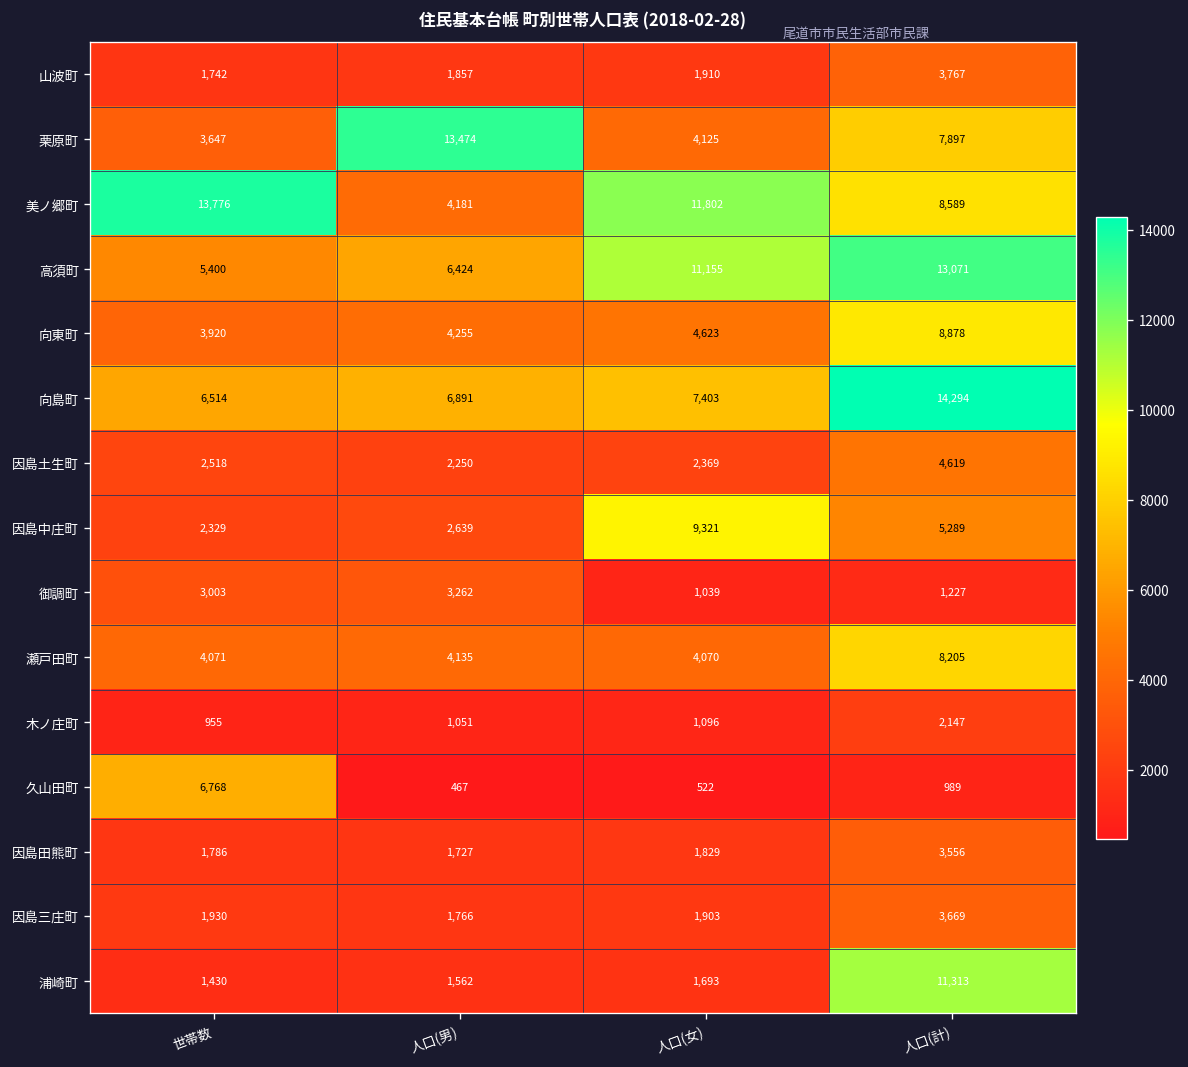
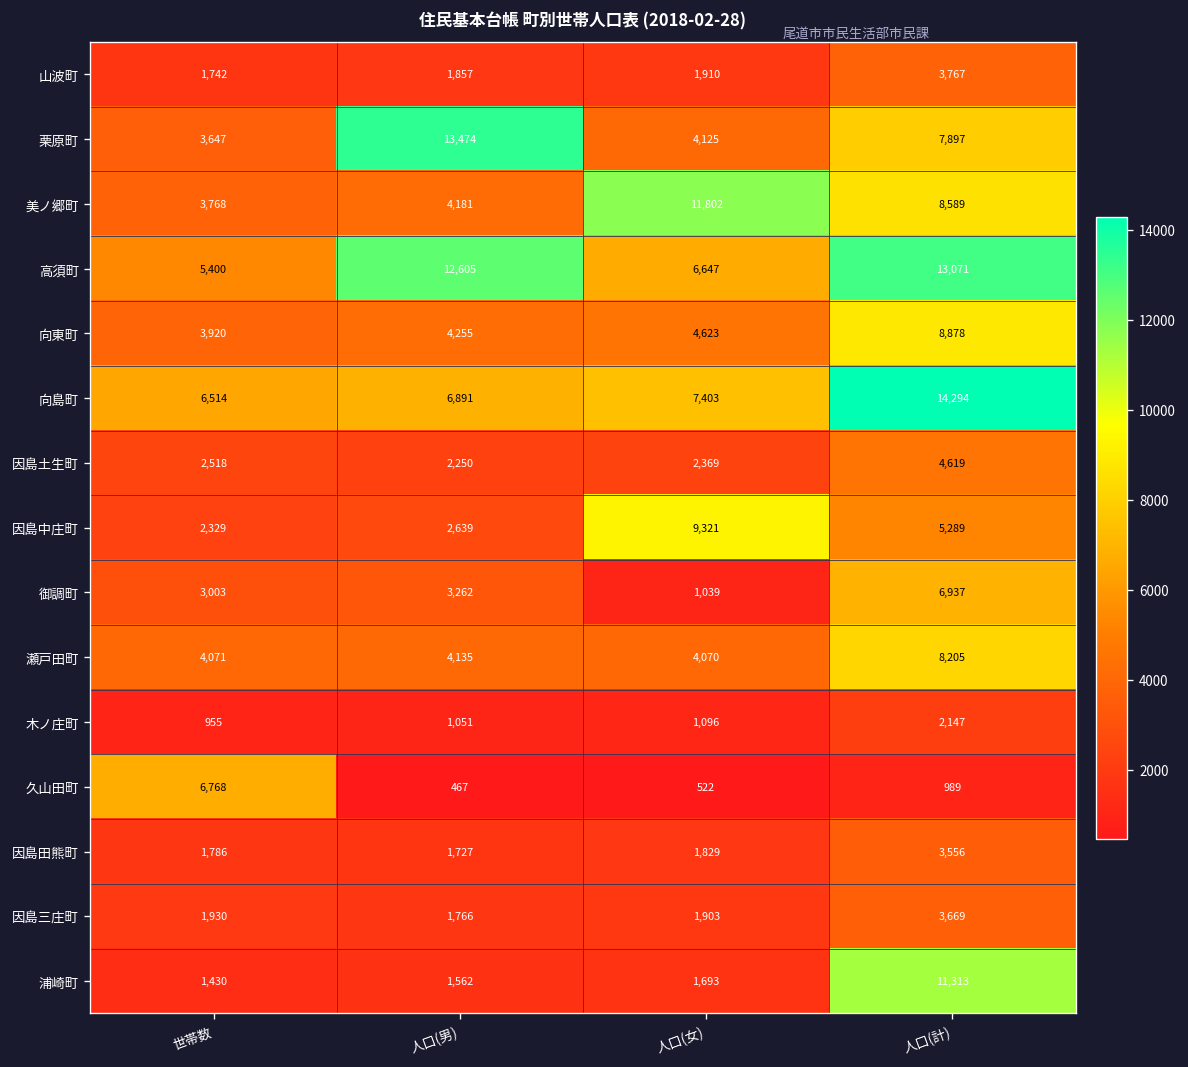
  {
    "山波町": {
      "世帯数": "1,742",
      "人口(男)": "1,857",
      "人口(女)": "1,910",
      "人口(計)": "3,767"
    },
    "栗原町": {
      "世帯数": "3,647",
      "人口(男)": "13,474",
      "人口(女)": "4,125",
      "人口(計)": "7,897"
    },
    "美ノ郷町": {
-     "世帯数": "13,776",
+     "世帯数": "3,768",
      "人口(男)": "4,181",
      "人口(女)": "11,802",
      "人口(計)": "8,589"
    },
    "高須町": {
      "世帯数": "5,400",
-     "人口(男)": "6,424",
-     "人口(女)": "11,155",
+     "人口(男)": "12,605",
+     "人口(女)": "6,647",
      "人口(計)": "13,071"
    },
    "向東町": {
      "世帯数": "3,920",
      "人口(男)": "4,255",
      "人口(女)": "4,623",
      "人口(計)": "8,878"
    },
    "向島町": {
      "世帯数": "6,514",
      "人口(男)": "6,891",
      "人口(女)": "7,403",
      "人口(計)": "14,294"
    },
    "因島土生町": {
      "世帯数": "2,518",
      "人口(男)": "2,250",
      "人口(女)": "2,369",
      "人口(計)": "4,619"
    },
    "因島中庄町": {
      "世帯数": "2,329",
      "人口(男)": "2,639",
      "人口(女)": "9,321",
      "人口(計)": "5,289"
    },
    "御調町": {
      "世帯数": "3,003",
      "人口(男)": "3,262",
      "人口(女)": "1,039",
-     "人口(計)": "1,227"
+     "人口(計)": "6,937"
    },
    "瀬戸田町": {
      "世帯数": "4,071",
      "人口(男)": "4,135",
      "人口(女)": "4,070",
      "人口(計)": "8,205"
    },
    "木ノ庄町": {
      "世帯数": "955",
      "人口(男)": "1,051",
      "人口(女)": "1,096",
      "人口(計)": "2,147"
    },
    "久山田町": {
      "世帯数": "6,768",
      "人口(男)": "467",
      "人口(女)": "522",
      "人口(計)": "989"
    },
    "因島田熊町": {
      "世帯数": "1,786",
      "人口(男)": "1,727",
      "人口(女)": "1,829",
      "人口(計)": "3,556"
    },
    "因島三庄町": {
      "世帯数": "1,930",
      "人口(男)": "1,766",
      "人口(女)": "1,903",
      "人口(計)": "3,669"
    },
    "浦崎町": {
      "世帯数": "1,430",
      "人口(男)": "1,562",
      "人口(女)": "1,693",
      "人口(計)": "11,313"
    }
  }
